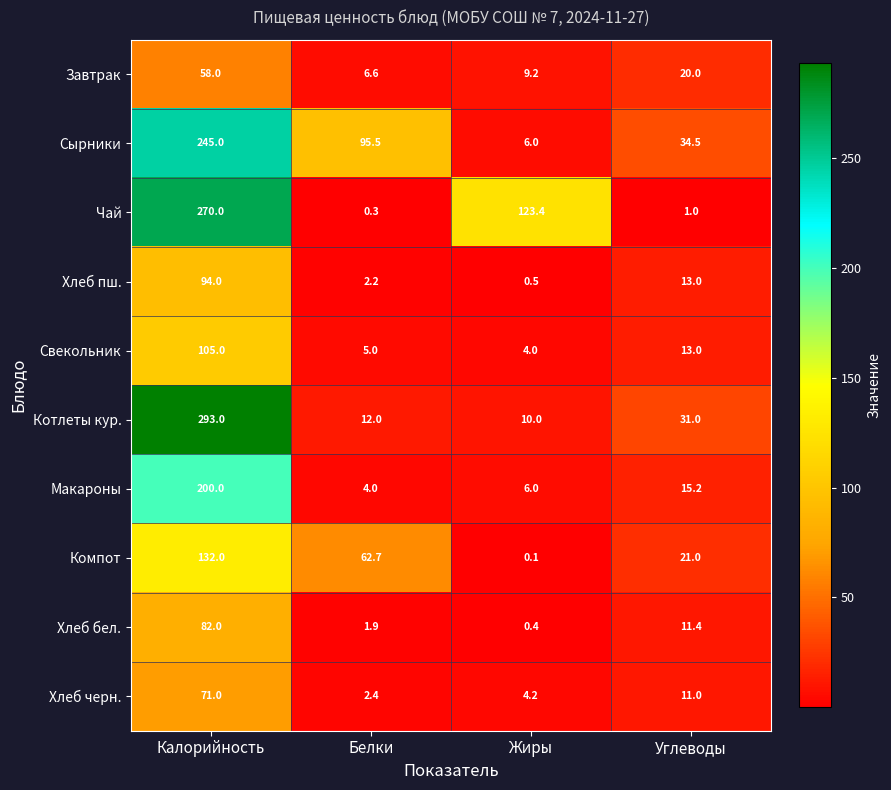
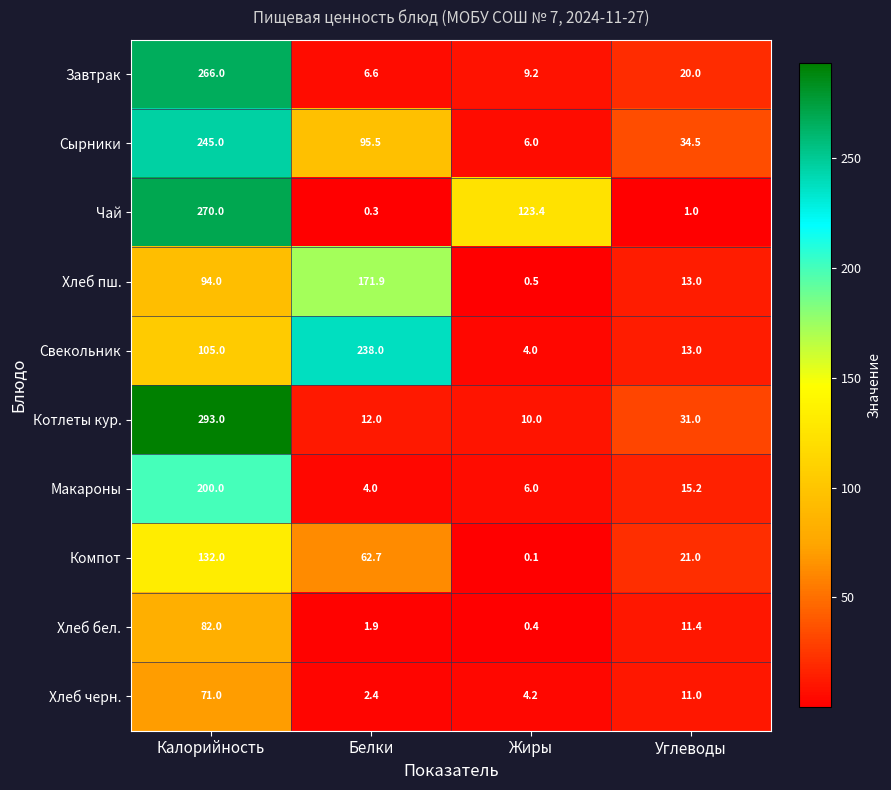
  {
    "Завтрак": {
-     "Калорийность": 58.0,
+     "Калорийность": 266.0,
      "Белки": 6.6,
      "Жиры": 9.2,
      "Углеводы": 20.0
    },
    "Сырники": {
      "Калорийность": 245.0,
      "Белки": 95.5,
      "Жиры": 6.0,
      "Углеводы": 34.5
    },
    "Чай": {
      "Калорийность": 270.0,
      "Белки": 0.3,
      "Жиры": 123.4,
      "Углеводы": 1.0
    },
    "Хлеб пш.": {
      "Калорийность": 94.0,
-     "Белки": 2.2,
+     "Белки": 171.9,
      "Жиры": 0.5,
      "Углеводы": 13.0
    },
    "Свекольник": {
      "Калорийность": 105.0,
-     "Белки": 5.0,
+     "Белки": 238.0,
      "Жиры": 4.0,
      "Углеводы": 13.0
    },
    "Котлеты кур.": {
      "Калорийность": 293.0,
      "Белки": 12.0,
      "Жиры": 10.0,
      "Углеводы": 31.0
    },
    "Макароны": {
      "Калорийность": 200.0,
      "Белки": 4.0,
      "Жиры": 6.0,
      "Углеводы": 15.2
    },
    "Компот": {
      "Калорийность": 132.0,
      "Белки": 62.7,
      "Жиры": 0.1,
      "Углеводы": 21.0
    },
    "Хлеб бел.": {
      "Калорийность": 82.0,
      "Белки": 1.9,
      "Жиры": 0.4,
      "Углеводы": 11.4
    },
    "Хлеб черн.": {
      "Калорийность": 71.0,
      "Белки": 2.4,
      "Жиры": 4.2,
      "Углеводы": 11.0
    }
  }
